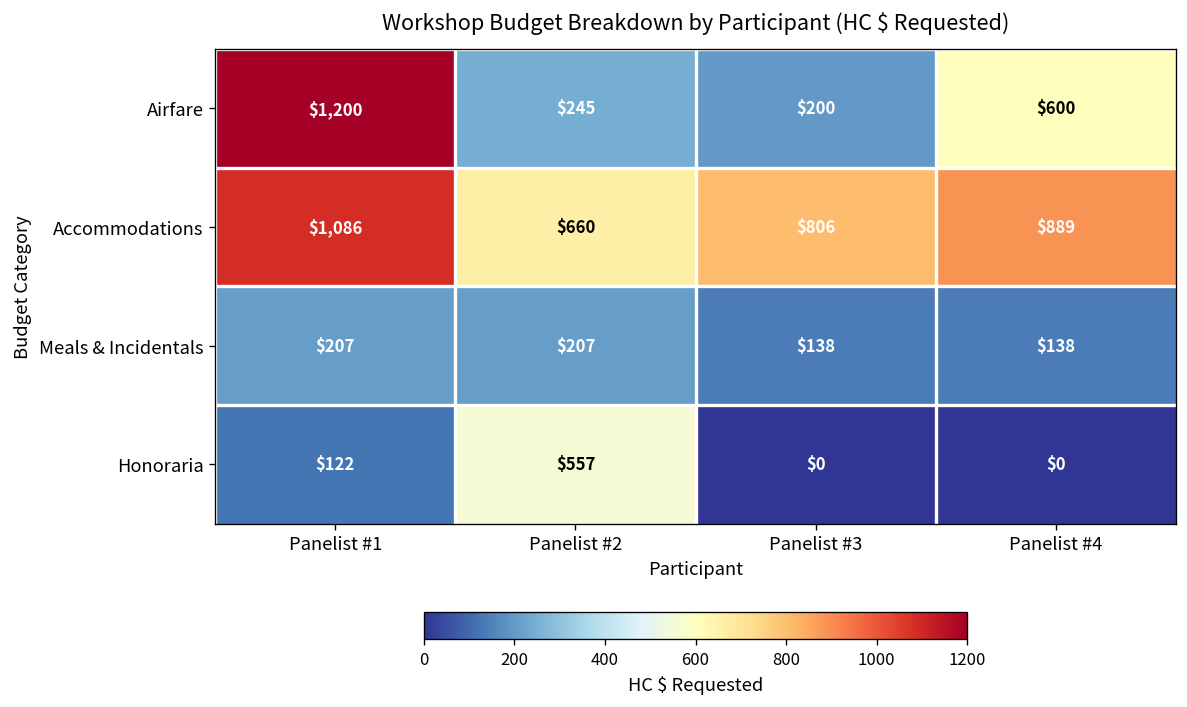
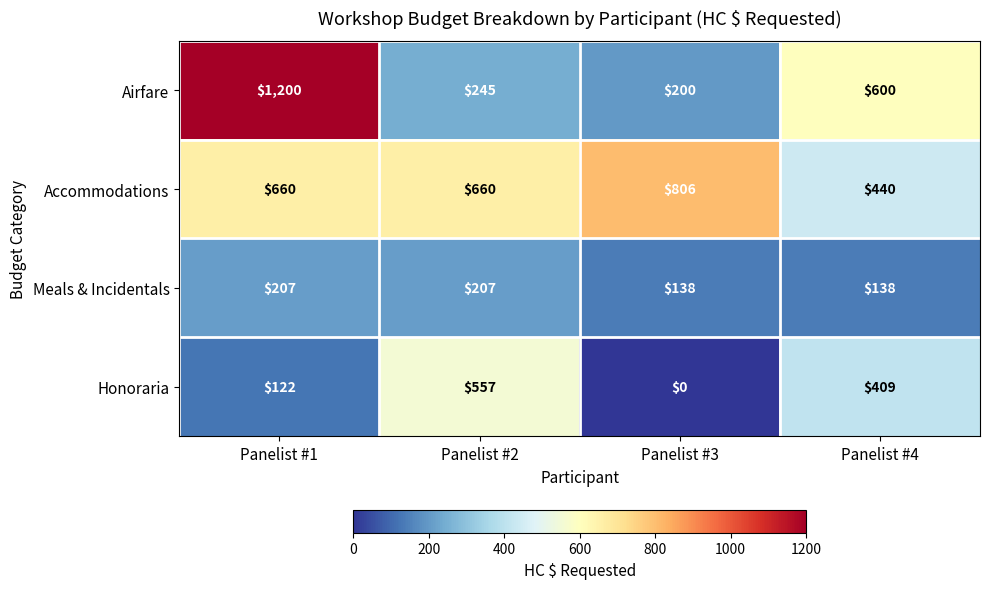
  {
    "Airfare": {
      "Panelist #1": "$1,200",
      "Panelist #2": "$245",
      "Panelist #3": "$200",
      "Panelist #4": "$600"
    },
    "Accommodations": {
-     "Panelist #1": "$1,086",
+     "Panelist #1": "$660",
      "Panelist #2": "$660",
      "Panelist #3": "$806",
-     "Panelist #4": "$889"
+     "Panelist #4": "$440"
    },
    "Meals & Incidentals": {
      "Panelist #1": "$207",
      "Panelist #2": "$207",
      "Panelist #3": "$138",
      "Panelist #4": "$138"
    },
    "Honoraria": {
      "Panelist #1": "$122",
      "Panelist #2": "$557",
      "Panelist #3": "$0",
-     "Panelist #4": "$0"
+     "Panelist #4": "$409"
    }
  }
